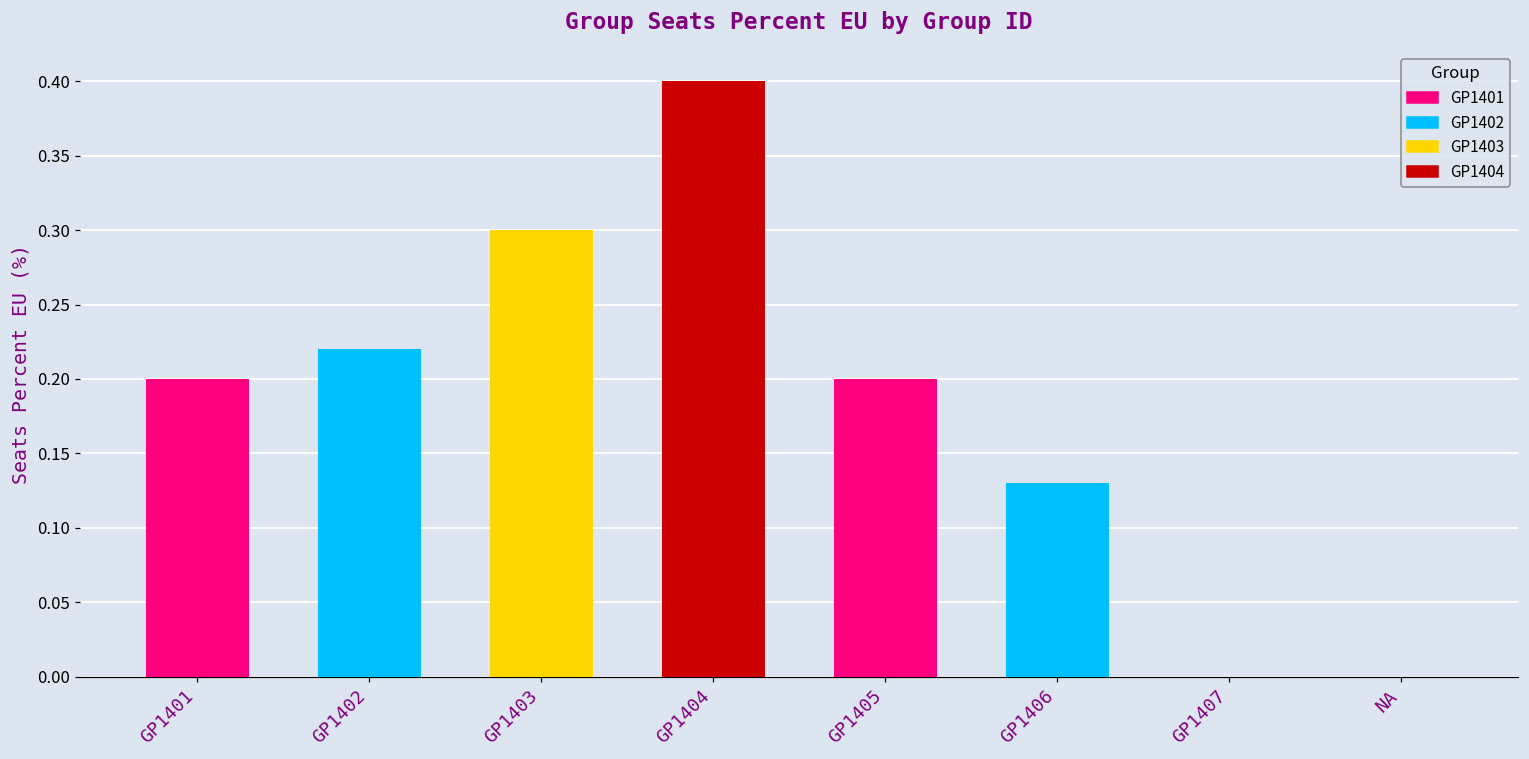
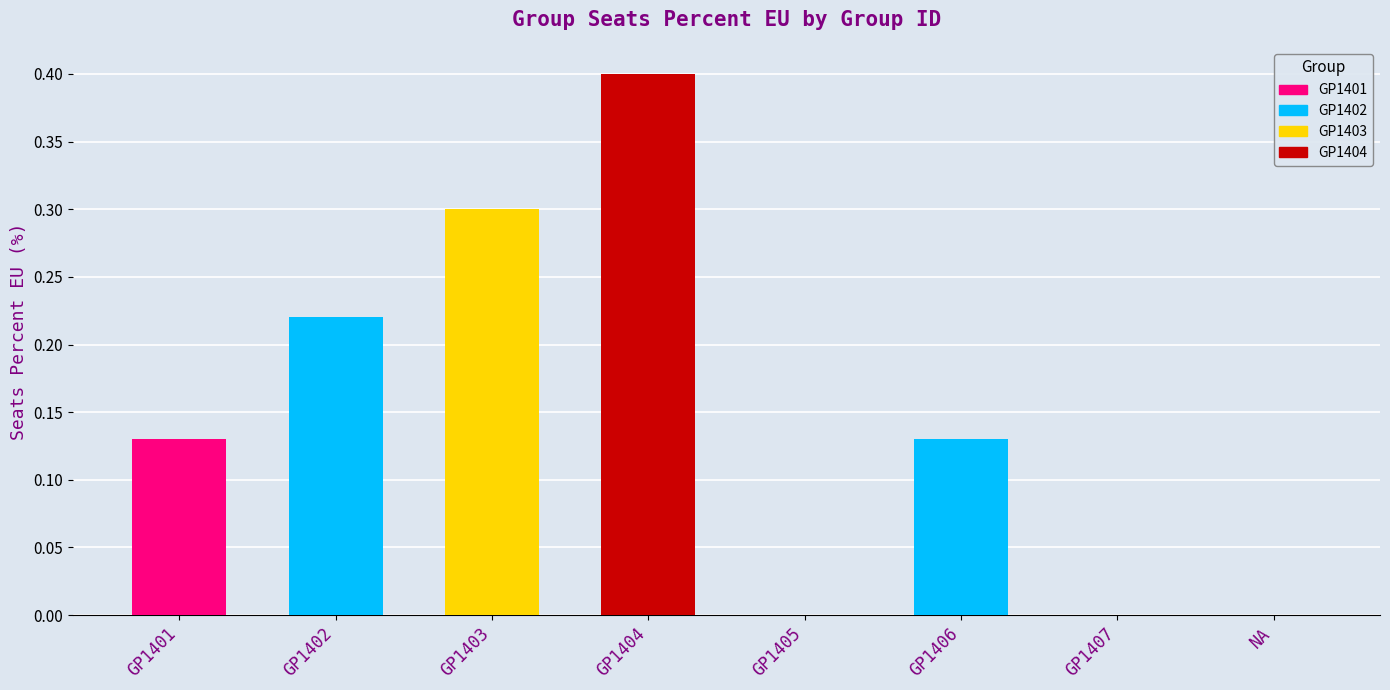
  {
-   "GP1401": 0.20,
+   "GP1401": 0.13,
    "GP1402": 0.22,
    "GP1403": 0.30,
    "GP1404": 0.40,
-   "GP1405": 0.2,
+   "GP1405": 0.0,
    "GP1406": 0.13,
    "GP1407": 0.00,
    "NA": 0.00
  }
